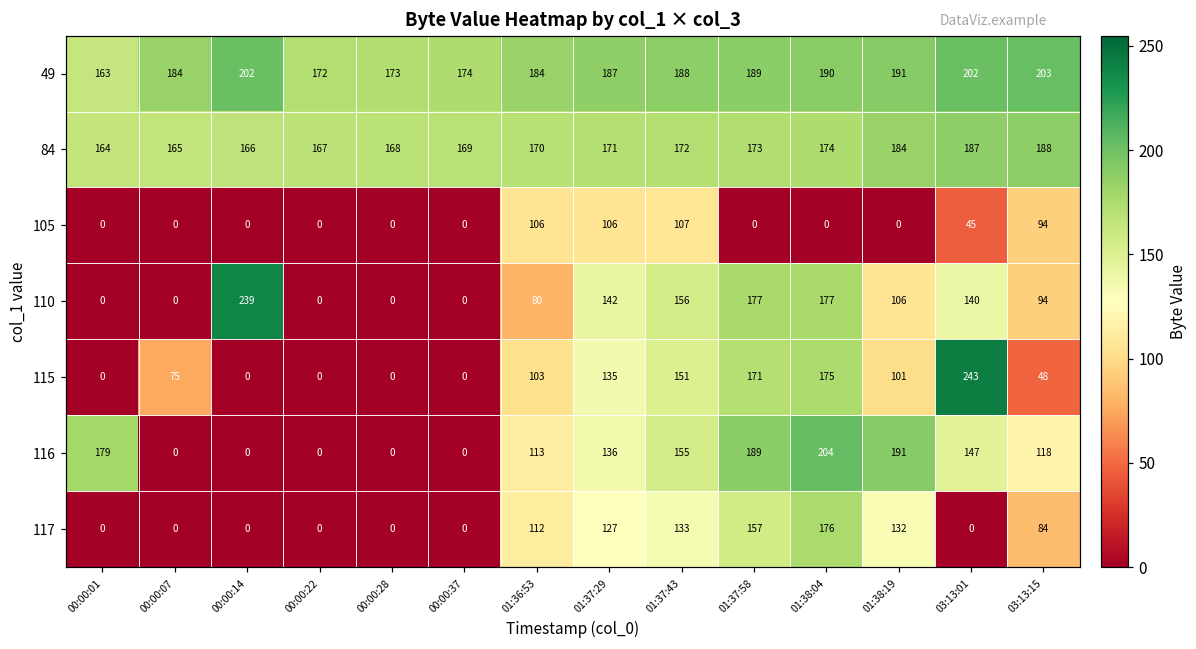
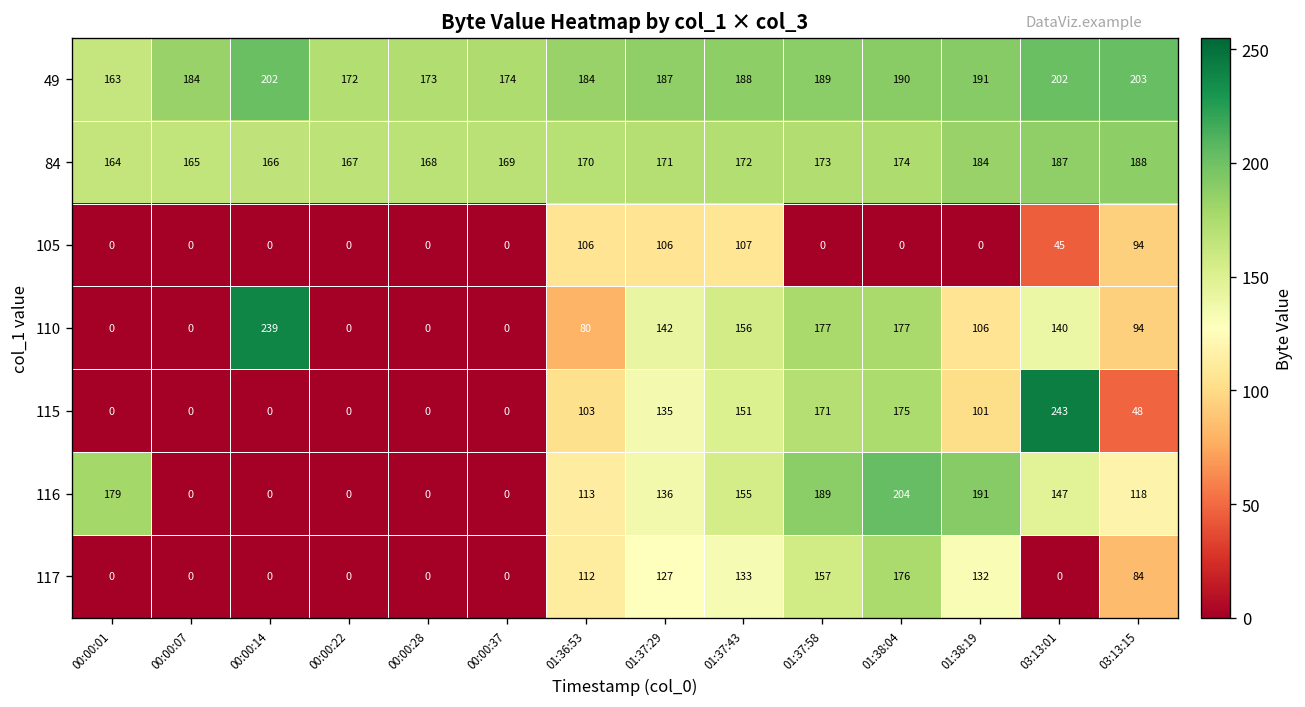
  {
    "49": {
      "00:00:01": 163,
      "00:00:07": 184,
      "00:00:14": 202,
      "00:00:22": 172,
      "00:00:28": 173,
      "00:00:37": 174,
      "01:36:53": 184,
      "01:37:29": 187,
      "01:37:43": 188,
      "01:37:58": 189,
      "01:38:04": 190,
      "01:38:19": 191,
      "03:13:01": 202,
      "03:13:15": 203
    },
    "84": {
      "00:00:01": 164,
      "00:00:07": 165,
      "00:00:14": 166,
      "00:00:22": 167,
      "00:00:28": 168,
      "00:00:37": 169,
      "01:36:53": 170,
      "01:37:29": 171,
      "01:37:43": 172,
      "01:37:58": 173,
      "01:38:04": 174,
      "01:38:19": 184,
      "03:13:01": 187,
      "03:13:15": 188
    },
    "105": {
      "00:00:01": 0,
      "00:00:07": 0,
      "00:00:14": 0,
      "00:00:22": 0,
      "00:00:28": 0,
      "00:00:37": 0,
      "01:36:53": 106,
      "01:37:29": 106,
      "01:37:43": 107,
      "01:37:58": 0,
      "01:38:04": 0,
      "01:38:19": 0,
      "03:13:01": 45,
      "03:13:15": 94
    },
    "110": {
      "00:00:01": 0,
      "00:00:07": 0,
      "00:00:14": 239,
      "00:00:22": 0,
      "00:00:28": 0,
      "00:00:37": 0,
      "01:36:53": 80,
      "01:37:29": 142,
      "01:37:43": 156,
      "01:37:58": 177,
      "01:38:04": 177,
      "01:38:19": 106,
      "03:13:01": 140,
      "03:13:15": 94
    },
    "115": {
      "00:00:01": 0,
-     "00:00:07": 75,
+     "00:00:07": 0,
      "00:00:14": 0,
      "00:00:22": 0,
      "00:00:28": 0,
      "00:00:37": 0,
      "01:36:53": 103,
      "01:37:29": 135,
      "01:37:43": 151,
      "01:37:58": 171,
      "01:38:04": 175,
      "01:38:19": 101,
      "03:13:01": 243,
      "03:13:15": 48
    },
    "116": {
      "00:00:01": 179,
      "00:00:07": 0,
      "00:00:14": 0,
      "00:00:22": 0,
      "00:00:28": 0,
      "00:00:37": 0,
      "01:36:53": 113,
      "01:37:29": 136,
      "01:37:43": 155,
      "01:37:58": 189,
      "01:38:04": 204,
      "01:38:19": 191,
      "03:13:01": 147,
      "03:13:15": 118
    },
    "117": {
      "00:00:01": 0,
      "00:00:07": 0,
      "00:00:14": 0,
      "00:00:22": 0,
      "00:00:28": 0,
      "00:00:37": 0,
      "01:36:53": 112,
      "01:37:29": 127,
      "01:37:43": 133,
      "01:37:58": 157,
      "01:38:04": 176,
      "01:38:19": 132,
      "03:13:01": 0,
      "03:13:15": 84
    }
  }
